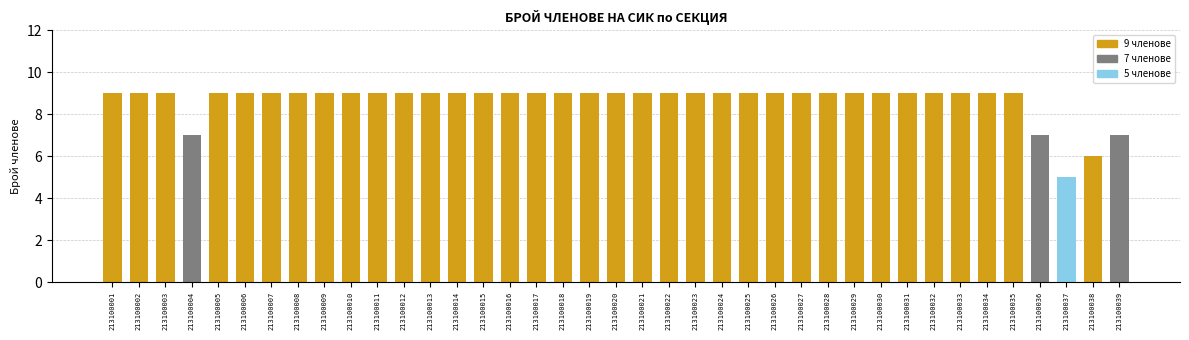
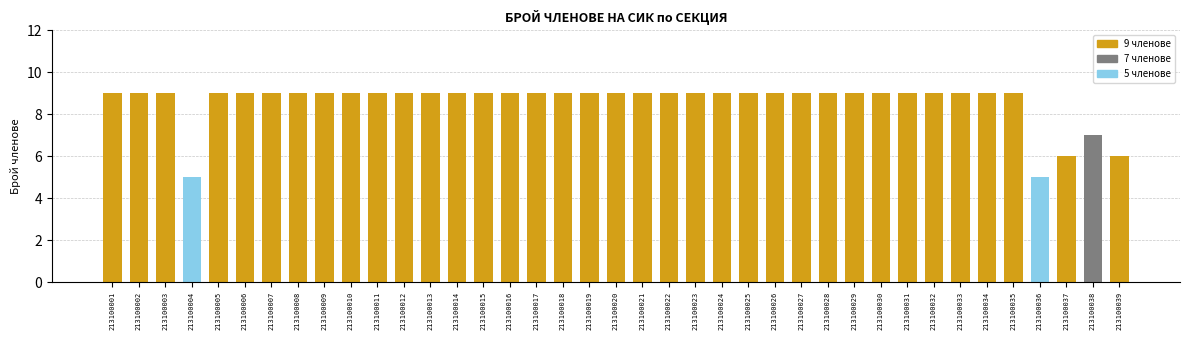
  {
    "213100001": 9,
    "213100002": 9,
    "213100003": 9,
-   "213100004": 7,
+   "213100004": 5,
    "213100005": 9,
    "213100006": 9,
    "213100007": 9,
    "213100008": 9,
    "213100009": 9,
    "213100010": 9,
    "213100011": 9,
    "213100012": 9,
    "213100013": 9,
    "213100014": 9,
    "213100015": 9,
    "213100016": 9,
    "213100017": 9,
    "213100018": 9,
    "213100019": 9,
    "213100020": 9,
    "213100021": 9,
    "213100022": 9,
    "213100023": 9,
    "213100024": 9,
    "213100025": 9,
    "213100026": 9,
    "213100027": 9,
    "213100028": 9,
    "213100029": 9,
    "213100030": 9,
    "213100031": 9,
    "213100032": 9,
    "213100033": 9,
    "213100034": 9,
    "213100035": 9,
-   "213100036": 7,
-   "213100037": 5,
-   "213100038": 6,
-   "213100039": 7
+   "213100036": 5,
+   "213100037": 6,
+   "213100038": 7,
+   "213100039": 6
  }
